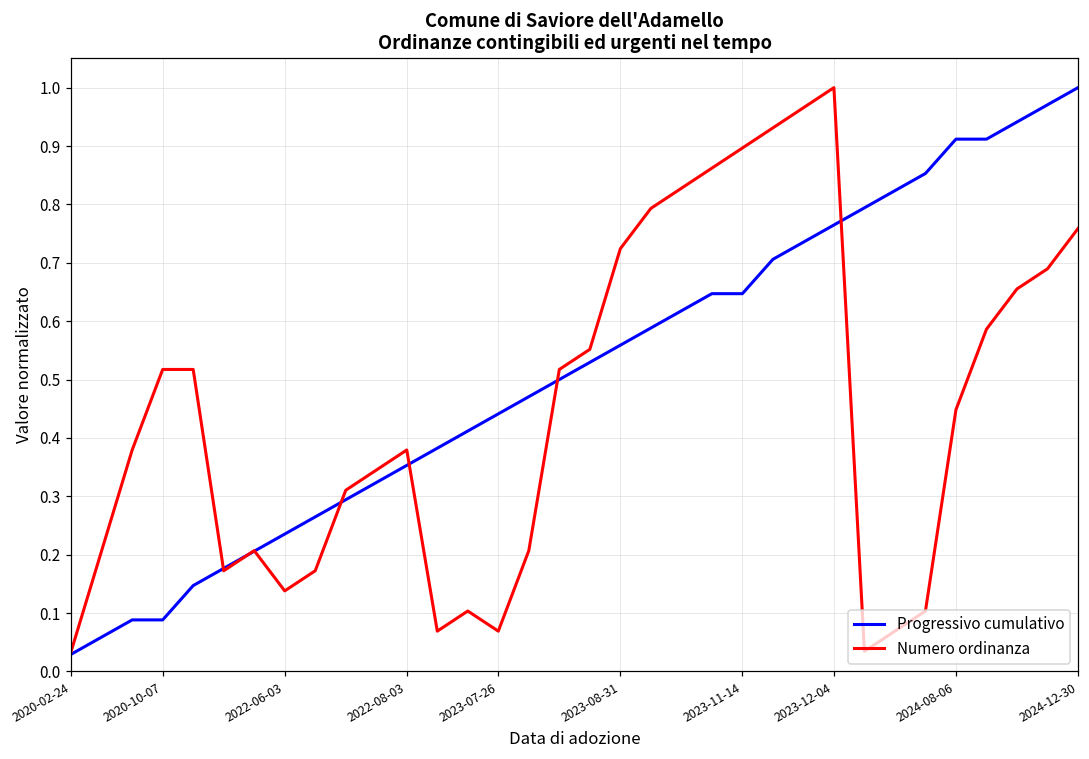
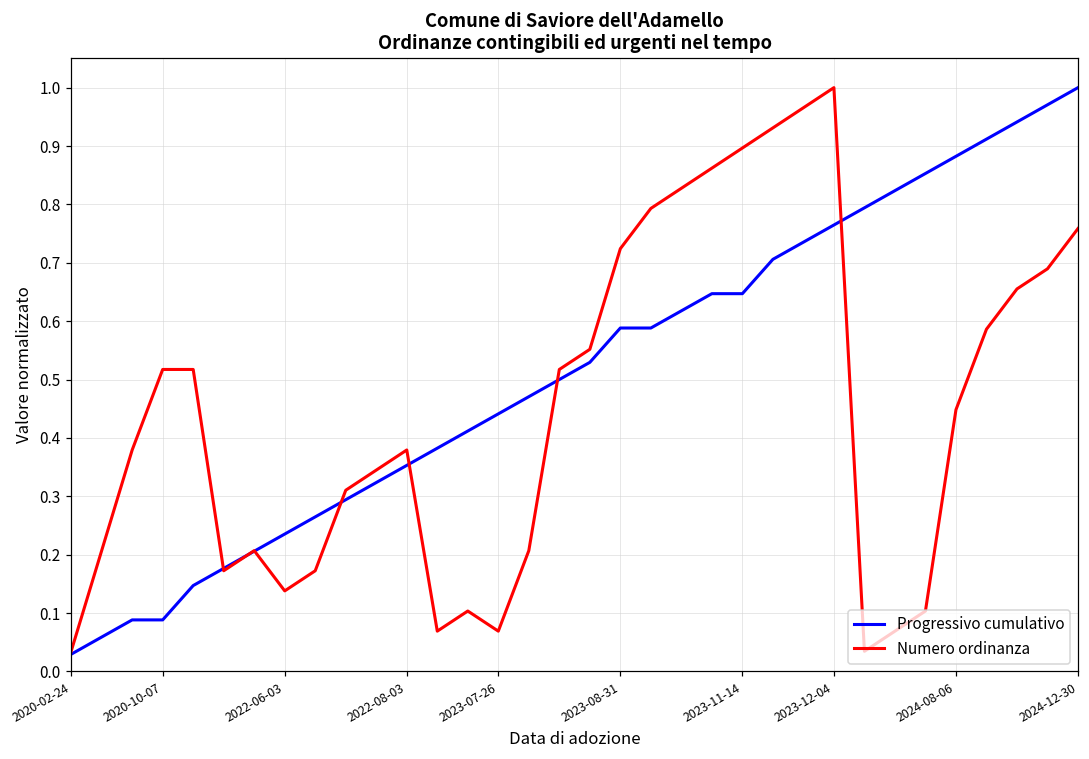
  {
    "Progressivo cumulativo": {
      "2020-02-24": 0.03,
      "2020-10-07": 0.09,
      "2022-06-03": 0.24,
      "2023-07-26": 0.44,
-     "2023-08-31": 0.56,
+     "2023-08-31": 0.59,
      "2023-11-14": 0.65,
      "2023-12-04": 0.76,
-     "2024-08-06": 0.91,
+     "2024-08-06": 0.88,
      "2024-12-30": 1.00
    },
    "Numero ordinanza": {
      "2020-02-24": 0.03,
      "2020-10-07": 0.52,
      "2022-06-03": 0.14,
      "2023-07-26": 0.07,
      "2023-08-31": 0.72,
      "2023-11-14": 0.90,
      "2023-12-04": 1.00,
      "2024-08-06": 0.45,
      "2024-12-30": 0.76
    }
  }
